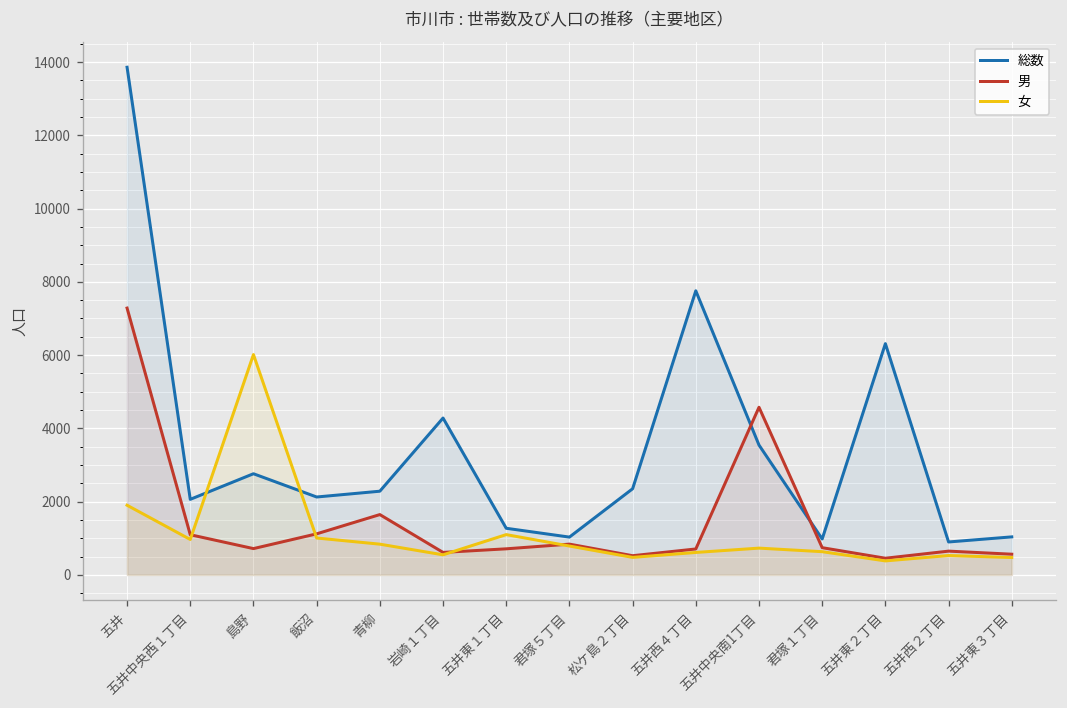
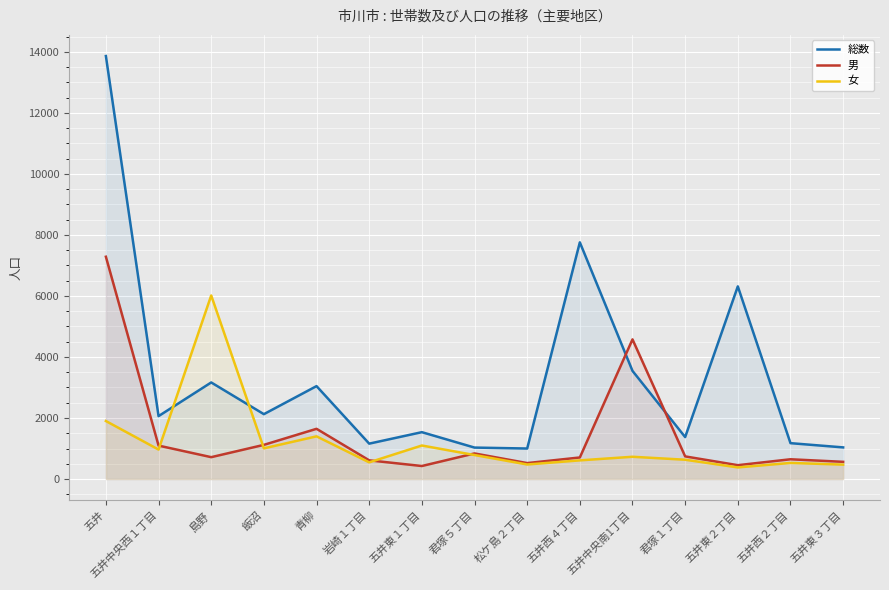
  {
    "総数": {
      "五井": 13900,
      "五井中央西１丁目": 2100,
-     "島野": 2800,
+     "島野": 3200,
      "飯沼": 2100,
-     "青柳": 2300,
-     "岩崎１丁目": 4300,
-     "五井東１丁目": 1300,
+     "青柳": 3000,
+     "岩崎１丁目": 1200,
+     "五井東１丁目": 1500,
      "君塚５丁目": 1000,
-     "松ケ島２丁目": 2400,
+     "松ケ島２丁目": 1000,
      "五井西４丁目": 7800,
      "五井中央南1丁目": 3500,
-     "君塚１丁目": 1000,
+     "君塚１丁目": 1400,
      "五井東２丁目": 6300,
-     "五井西２丁目": 900,
+     "五井西２丁目": 1200,
      "五井東３丁目": 1000
    },
    "男": {
      "五井": 7300,
      "五井中央西１丁目": 1100,
      "島野": 700,
      "飯沼": 1100,
      "青柳": 1600,
-     "五井東１丁目": 700,
+     "五井東１丁目": 400,
      "五井西４丁目": 700,
      "五井中央南1丁目": 4600,
      "君塚１丁目": 700,
      "五井西２丁目": 600,
      "五井東３丁目": 600
    },
    "女": {
      "五井": 1900,
      "五井中央西１丁目": 1000,
      "島野": 6000,
      "飯沼": 1000,
-     "青柳": 800,
+     "青柳": 1400,
      "五井東１丁目": 1100,
      "五井西４丁目": 600,
      "五井中央南1丁目": 700,
      "君塚１丁目": 600,
      "五井西２丁目": 500,
      "五井東３丁目": 500
    }
  }
